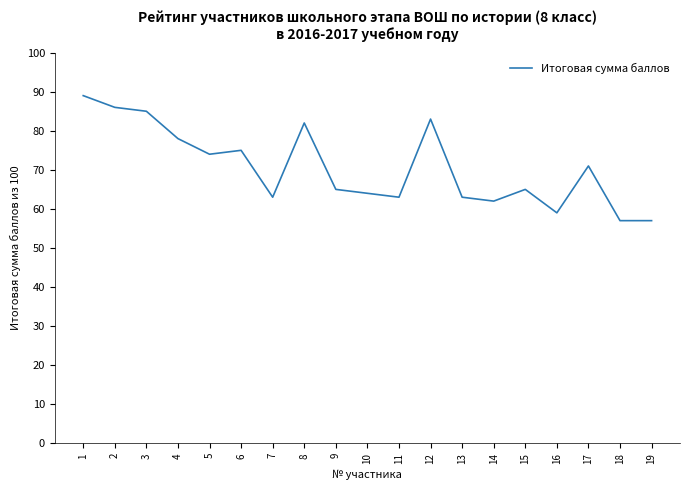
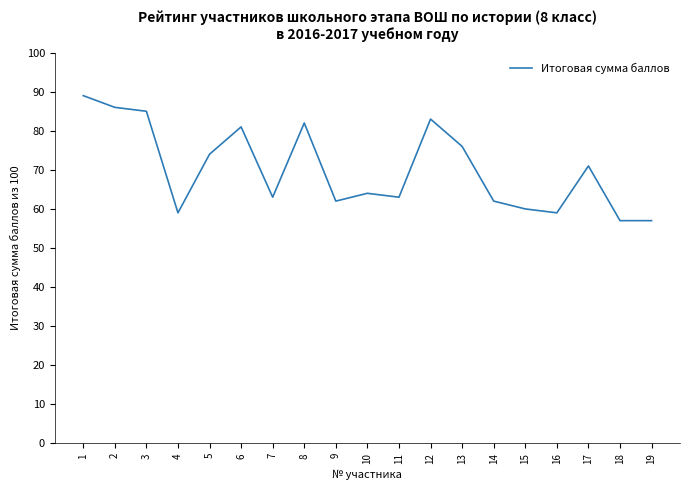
  {
    "1": 89,
    "2": 86,
    "3": 85,
-   "4": 78,
+   "4": 59,
    "5": 74,
-   "6": 75,
+   "6": 81,
    "7": 63,
    "8": 82,
-   "9": 65,
+   "9": 62,
    "10": 64,
    "11": 63,
    "12": 83,
-   "13": 63,
+   "13": 76,
    "14": 62,
-   "15": 65,
+   "15": 60,
    "16": 59,
    "17": 71,
    "18": 57,
    "19": 57
  }
